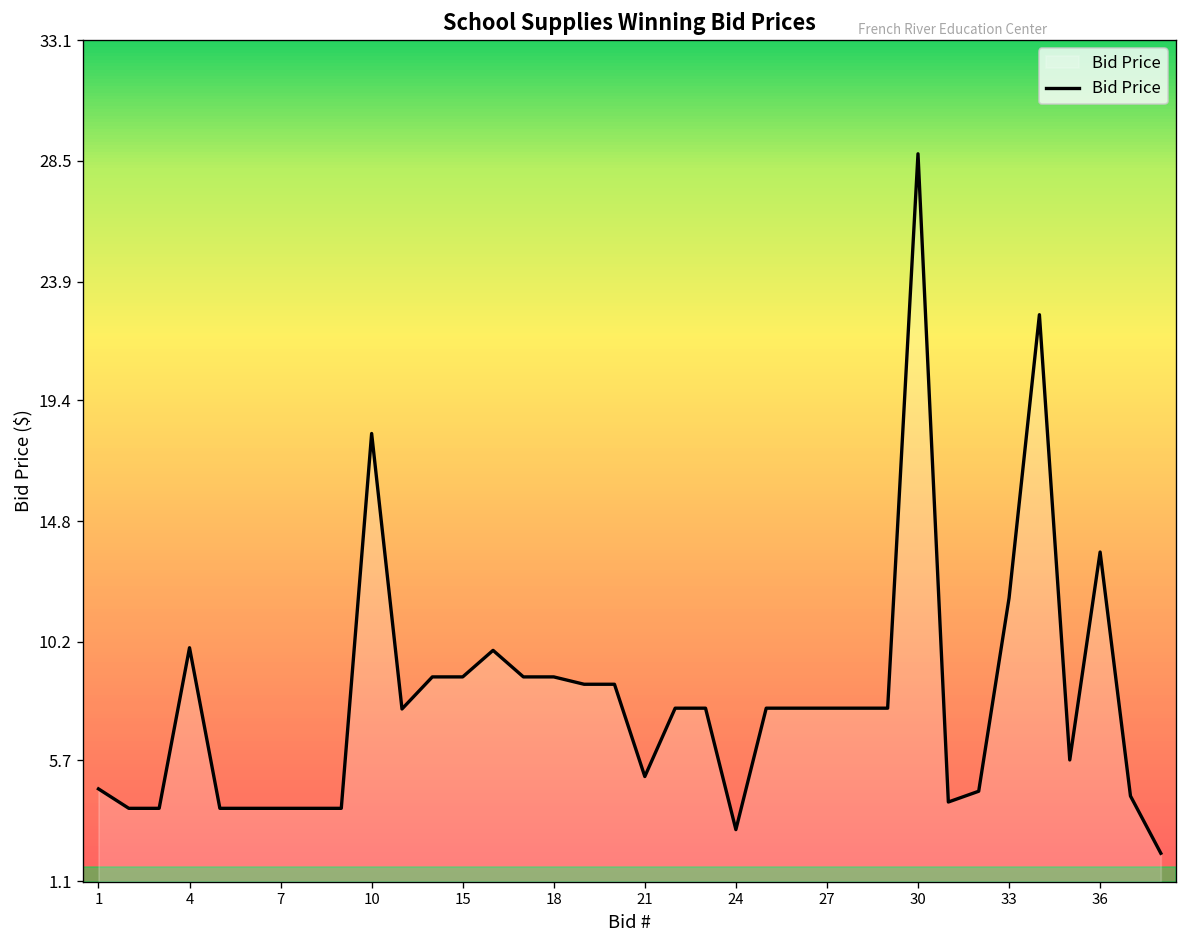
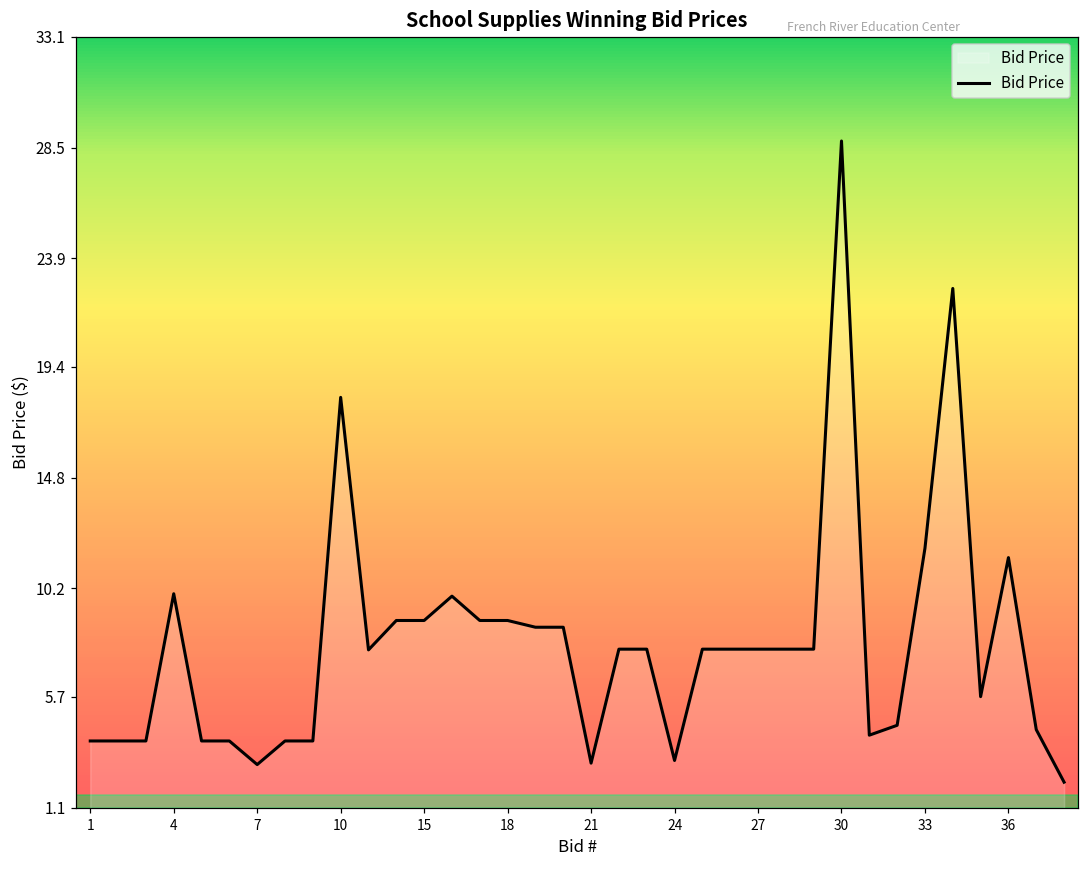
  {
-   "1": 4.6,
+   "1": 3.9,
    "4": 10.0,
-   "7": 3.9,
+   "7": 2.9,
    "10": 18.1,
    "15": 8.9,
    "18": 8.9,
-   "21": 5.1,
+   "21": 3.0,
    "24": 3.1,
    "27": 7.7,
    "30": 28.8,
    "33": 11.9,
-   "36": 13.6
+   "36": 11.5
  }
